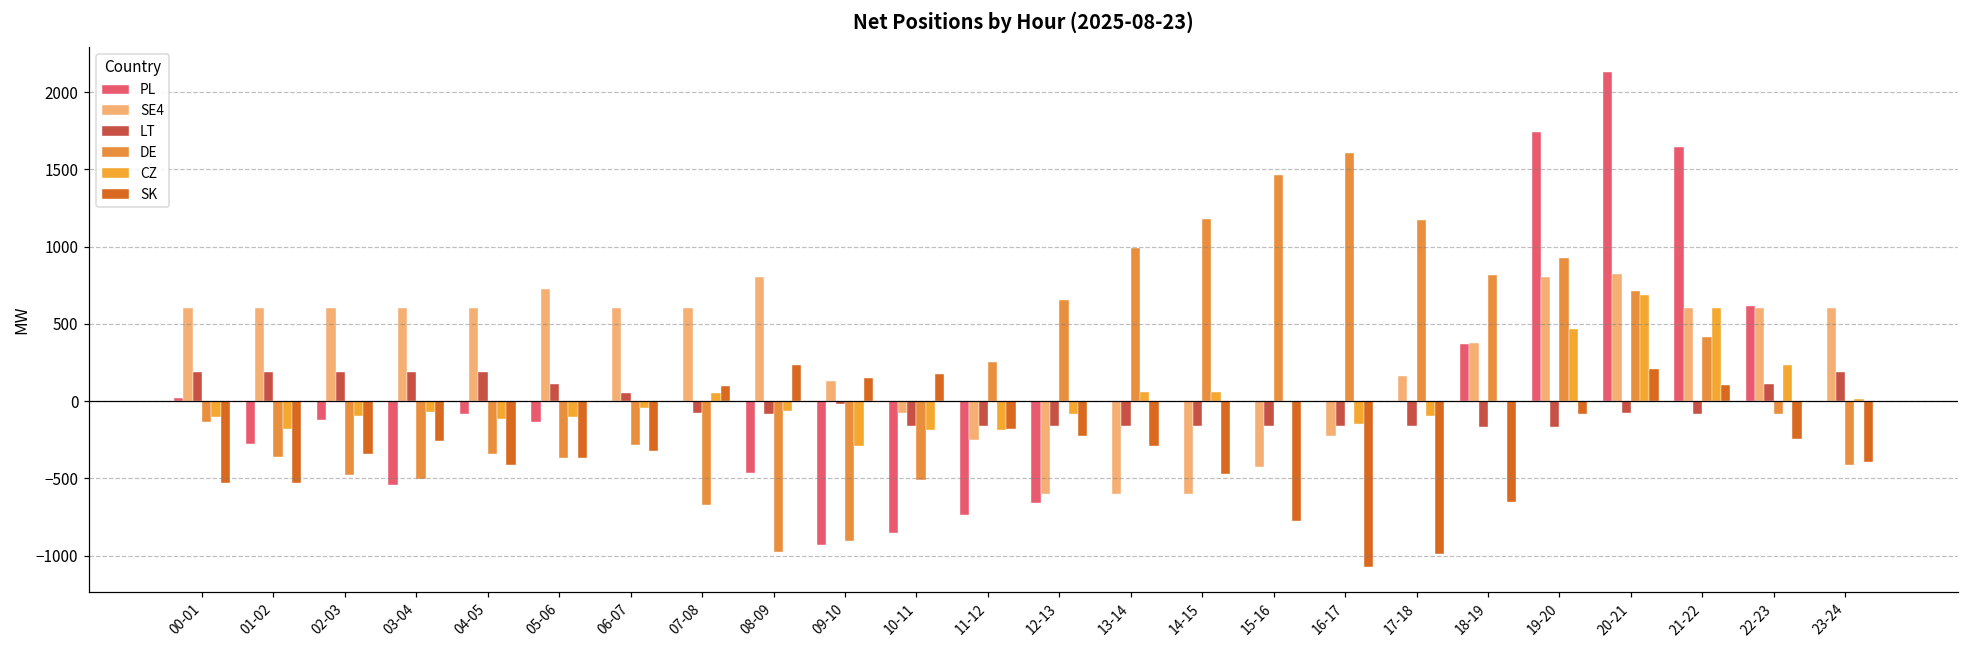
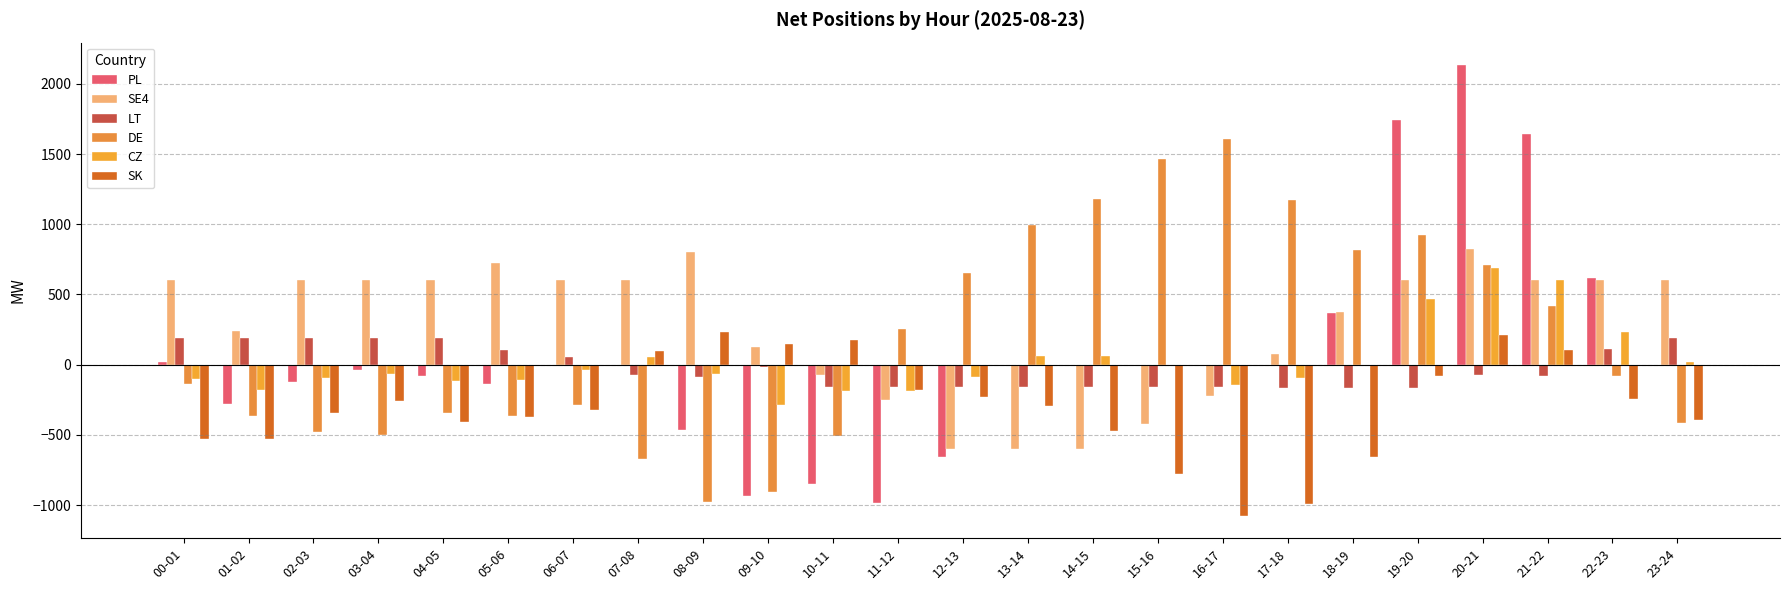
  {
    "PL": {
      "00-01": 20,
      "01-02": -280,
      "02-03": -120,
-     "03-04": -540,
+     "03-04": -40,
      "04-05": -80,
      "05-06": -140,
      "06-07": 0,
      "07-08": 0,
      "08-09": -460,
      "09-10": -930,
      "10-11": -850,
-     "11-12": -740,
+     "11-12": -980,
      "12-13": -660,
      "13-14": 0,
      "14-15": 0,
      "16-17": 0,
      "17-18": 0,
      "18-19": 370,
      "19-20": 1740,
      "20-21": 2130,
      "21-22": 1650,
      "22-23": 620,
      "23-24": 0
    },
    "SE4": {
      "00-01": 600,
-     "01-02": 600,
+     "01-02": 240,
      "02-03": 600,
      "03-04": 600,
      "04-05": 600,
      "05-06": 720,
      "06-07": 600,
      "07-08": 600,
      "08-09": 800,
      "09-10": 130,
      "10-11": -80,
      "11-12": -250,
      "12-13": -600,
      "13-14": -600,
      "14-15": -600,
      "15-16": -420,
      "16-17": -230,
-     "17-18": 160,
+     "17-18": 70,
      "18-19": 370,
-     "19-20": 800,
+     "19-20": 600,
      "20-21": 820,
      "21-22": 600,
      "22-23": 600,
      "23-24": 600
    }
  }
